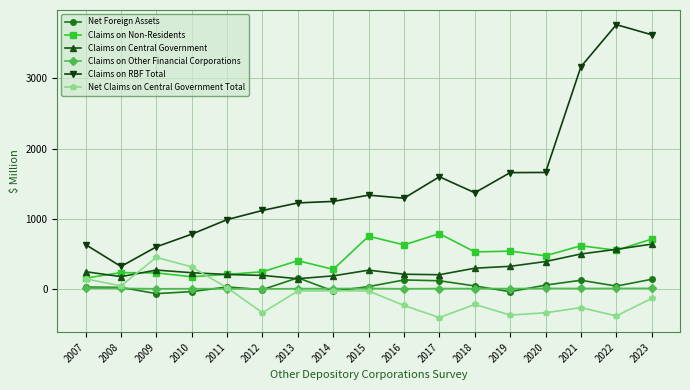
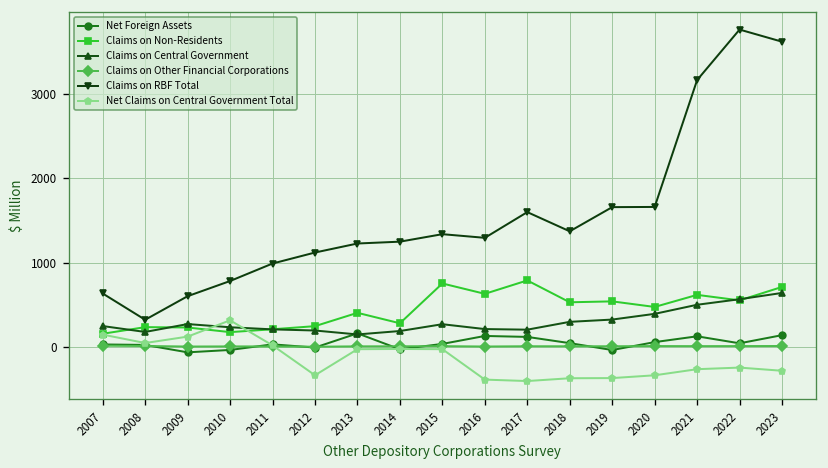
  {
    "Net Claims on Central Government Total": {
-     "2009": 400,
+     "2009": 100,
      "2010": 300,
      "2012": -300,
-     "2016": -200,
+     "2016": -400,
      "2017": -400,
-     "2018": -200,
+     "2018": -400,
      "2019": -400,
      "2020": -300,
      "2021": -300,
-     "2022": -400,
-     "2023": -100
+     "2022": -200,
+     "2023": -300
    }
  }
